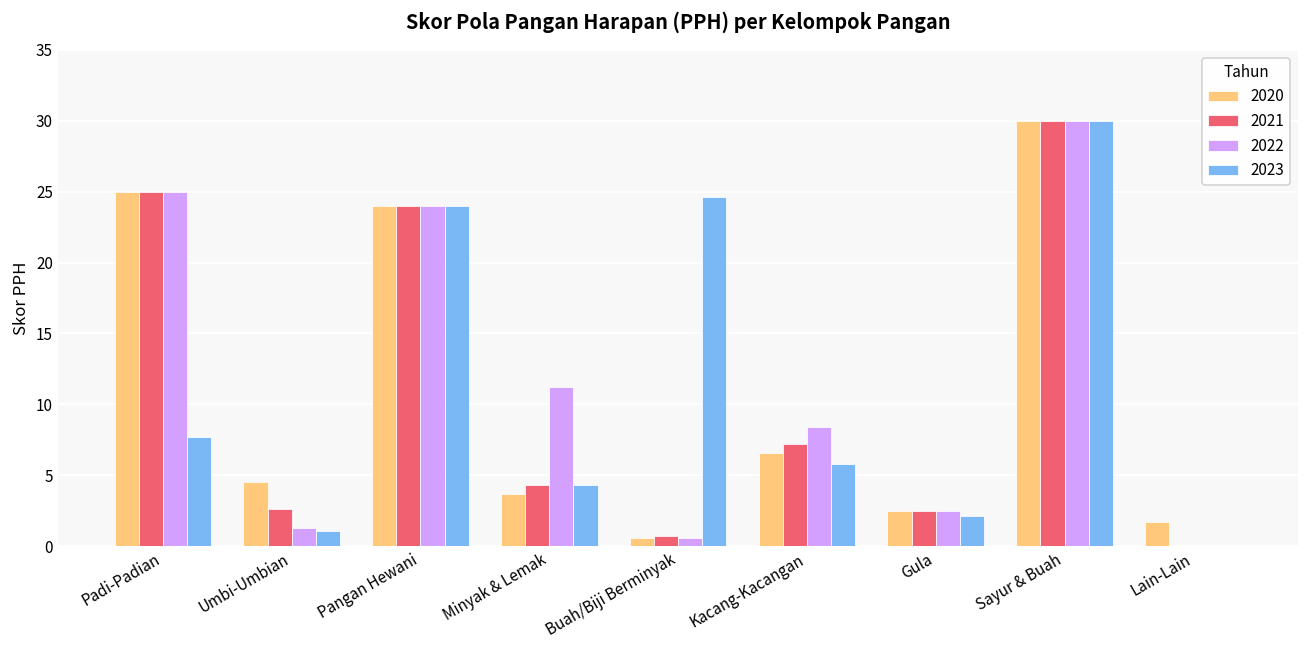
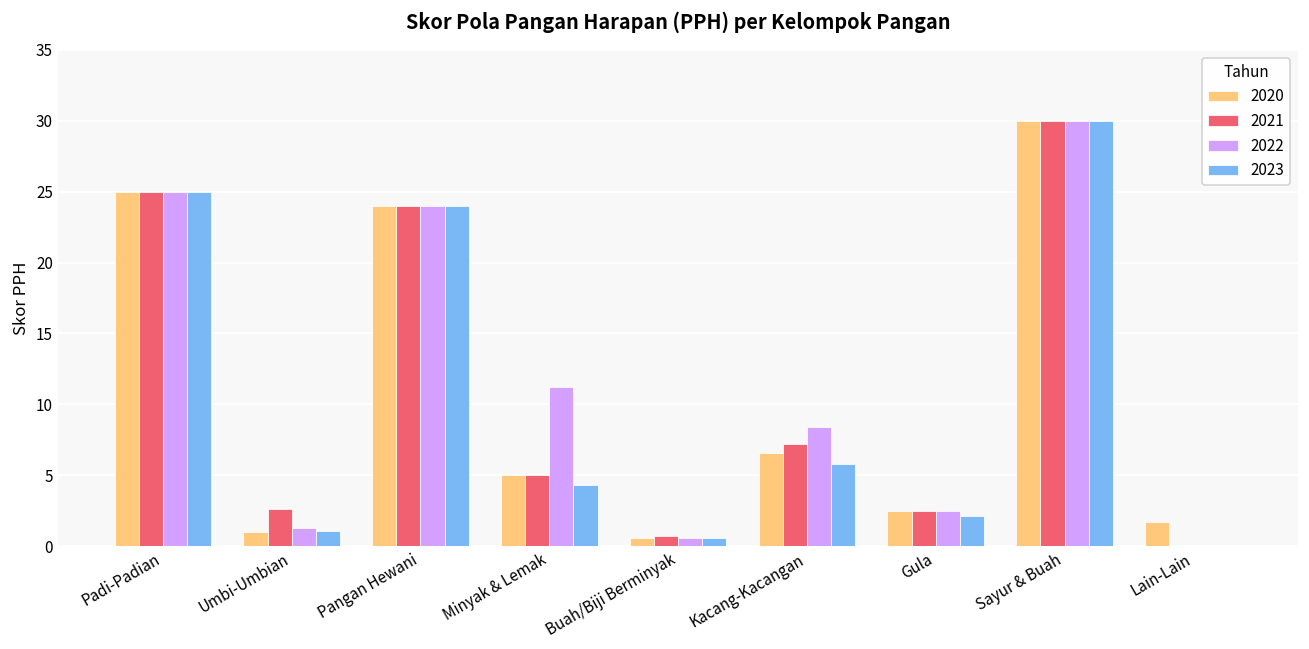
  {
    "2020": {
      "Padi-Padian": 25.0,
-     "Umbi-Umbian": 4.5,
+     "Umbi-Umbian": 1.0,
      "Pangan Hewani": 24.0,
-     "Minyak & Lemak": 3.7,
+     "Minyak & Lemak": 5.0,
      "Buah/Biji Berminyak": 0.6,
      "Kacang-Kacangan": 6.6,
      "Gula": 2.5,
      "Sayur & Buah": 30.0,
      "Lain-Lain": 1.7
    },
    "2021": {
      "Padi-Padian": 25.0,
      "Umbi-Umbian": 2.6,
      "Pangan Hewani": 24.0,
-     "Minyak & Lemak": 4.3,
+     "Minyak & Lemak": 5.0,
      "Buah/Biji Berminyak": 0.7,
      "Kacang-Kacangan": 7.2,
      "Gula": 2.5,
      "Sayur & Buah": 30.0,
      "Lain-Lain": 0.0
    },
    "2022": {
      "Padi-Padian": 25.0,
      "Umbi-Umbian": 1.3,
      "Pangan Hewani": 24.0,
      "Minyak & Lemak": 11.2,
      "Buah/Biji Berminyak": 0.6,
      "Kacang-Kacangan": 8.4,
      "Gula": 2.5,
      "Sayur & Buah": 30.0,
      "Lain-Lain": 0.0
    },
    "2023": {
-     "Padi-Padian": 7.7,
+     "Padi-Padian": 25.0,
      "Umbi-Umbian": 1.1,
      "Pangan Hewani": 24.0,
      "Minyak & Lemak": 4.3,
-     "Buah/Biji Berminyak": 24.6,
+     "Buah/Biji Berminyak": 0.6,
      "Kacang-Kacangan": 5.8,
      "Gula": 2.1,
      "Sayur & Buah": 30.0,
      "Lain-Lain": 0.0
    }
  }
